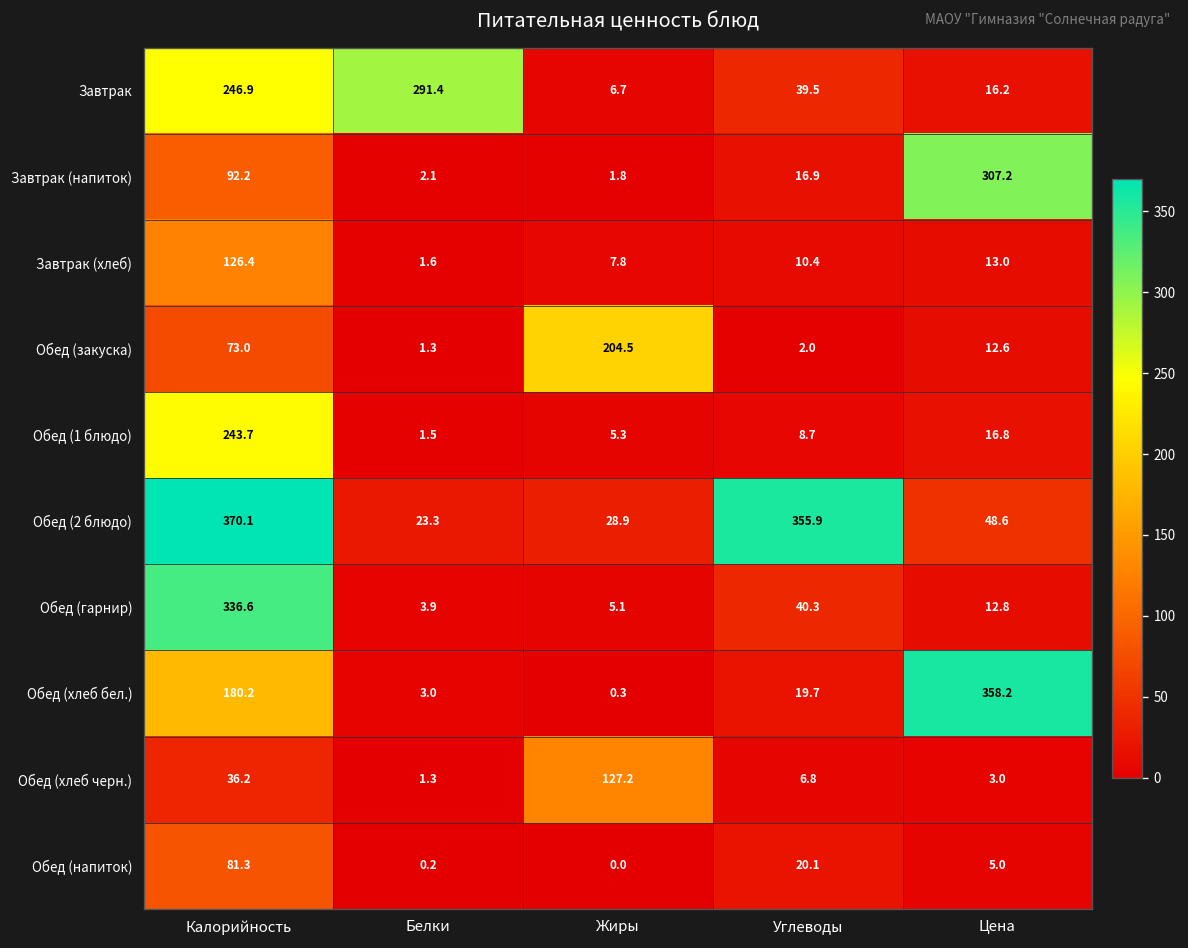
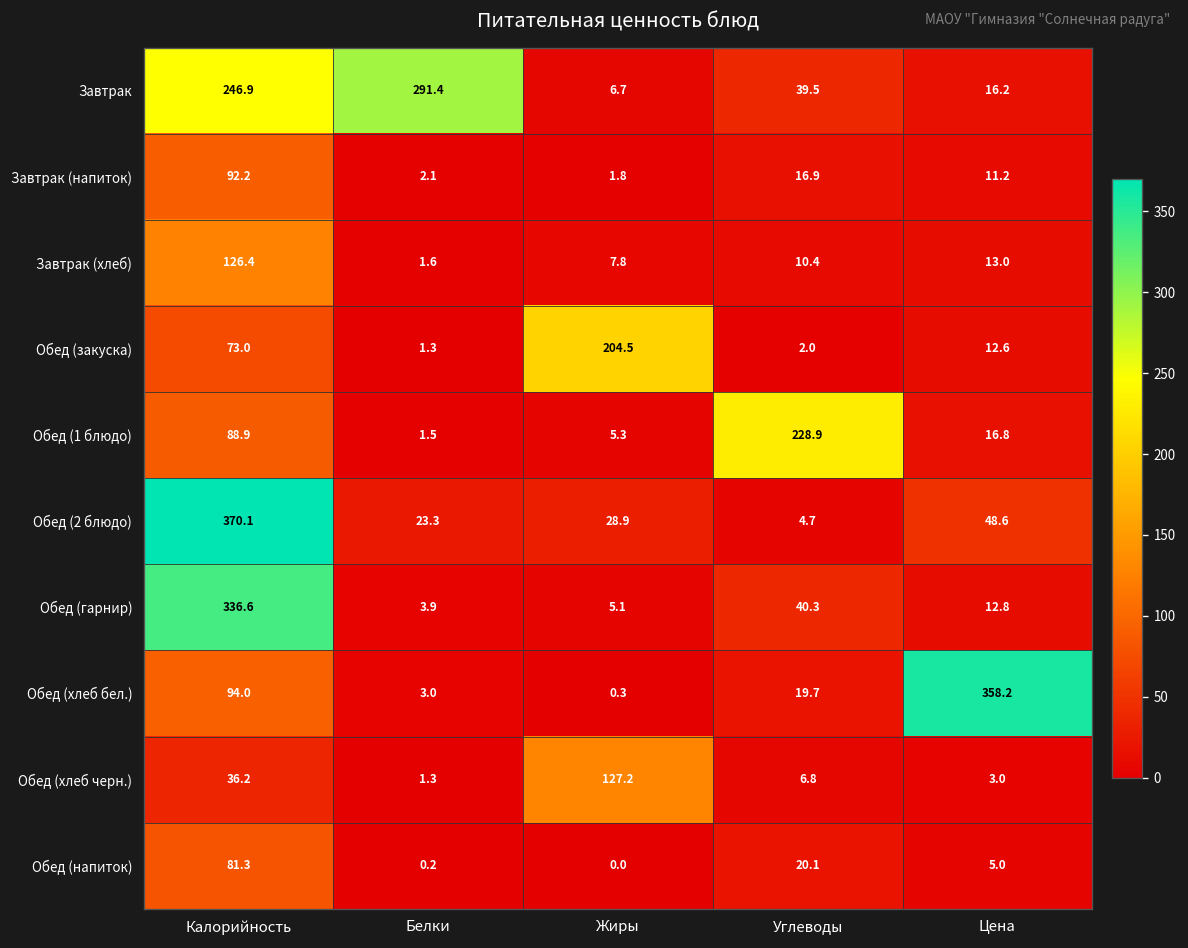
  {
    "Завтрак": {
      "Калорийность": 246.9,
      "Белки": 291.4,
      "Жиры": 6.7,
      "Углеводы": 39.5,
      "Цена": 16.2
    },
    "Завтрак (напиток)": {
      "Калорийность": 92.2,
      "Белки": 2.1,
      "Жиры": 1.8,
      "Углеводы": 16.9,
-     "Цена": 307.2
+     "Цена": 11.2
    },
    "Завтрак (хлеб)": {
      "Калорийность": 126.4,
      "Белки": 1.6,
      "Жиры": 7.8,
      "Углеводы": 10.4,
      "Цена": 13.0
    },
    "Обед (закуска)": {
      "Калорийность": 73.0,
      "Белки": 1.3,
      "Жиры": 204.5,
      "Углеводы": 2.0,
      "Цена": 12.6
    },
    "Обед (1 блюдо)": {
-     "Калорийность": 243.7,
+     "Калорийность": 88.9,
      "Белки": 1.5,
      "Жиры": 5.3,
-     "Углеводы": 8.7,
+     "Углеводы": 228.9,
      "Цена": 16.8
    },
    "Обед (2 блюдо)": {
      "Калорийность": 370.1,
      "Белки": 23.3,
      "Жиры": 28.9,
-     "Углеводы": 355.9,
+     "Углеводы": 4.7,
      "Цена": 48.6
    },
    "Обед (гарнир)": {
      "Калорийность": 336.6,
      "Белки": 3.9,
      "Жиры": 5.1,
      "Углеводы": 40.3,
      "Цена": 12.8
    },
    "Обед (хлеб бел.)": {
-     "Калорийность": 180.2,
+     "Калорийность": 94.0,
      "Белки": 3.0,
      "Жиры": 0.3,
      "Углеводы": 19.7,
      "Цена": 358.2
    },
    "Обед (хлеб черн.)": {
      "Калорийность": 36.2,
      "Белки": 1.3,
      "Жиры": 127.2,
      "Углеводы": 6.8,
      "Цена": 3.0
    },
    "Обед (напиток)": {
      "Калорийность": 81.3,
      "Белки": 0.2,
      "Жиры": 0.0,
      "Углеводы": 20.1,
      "Цена": 5.0
    }
  }
